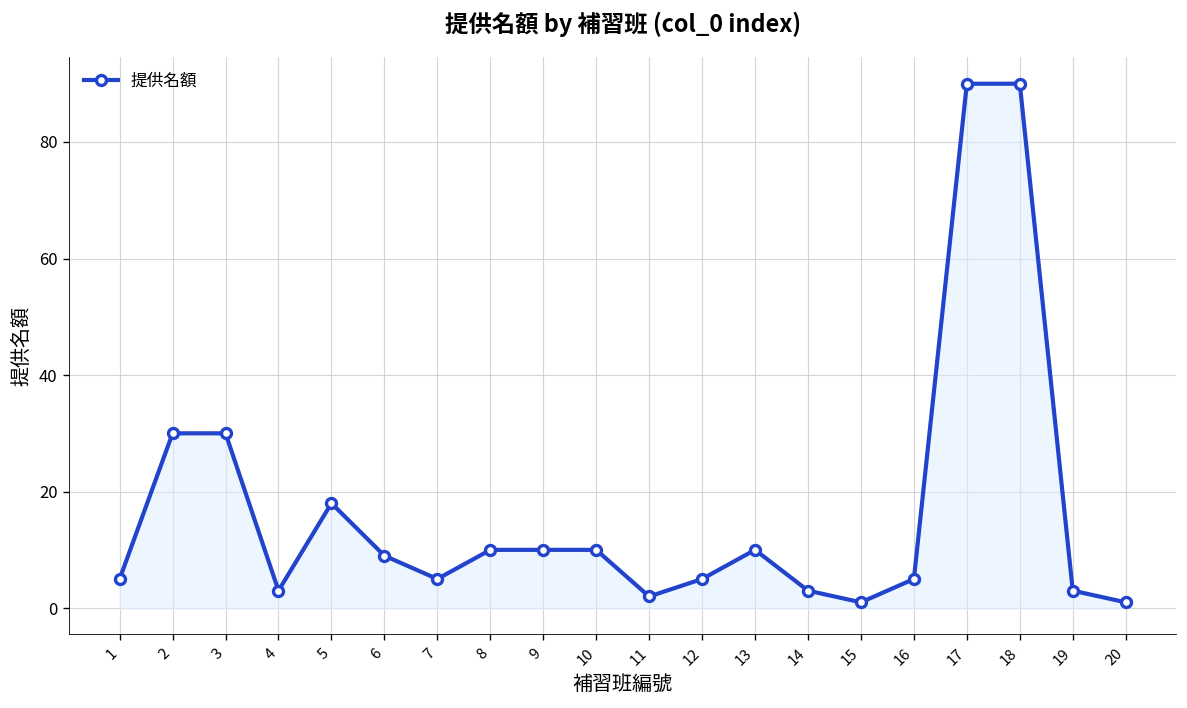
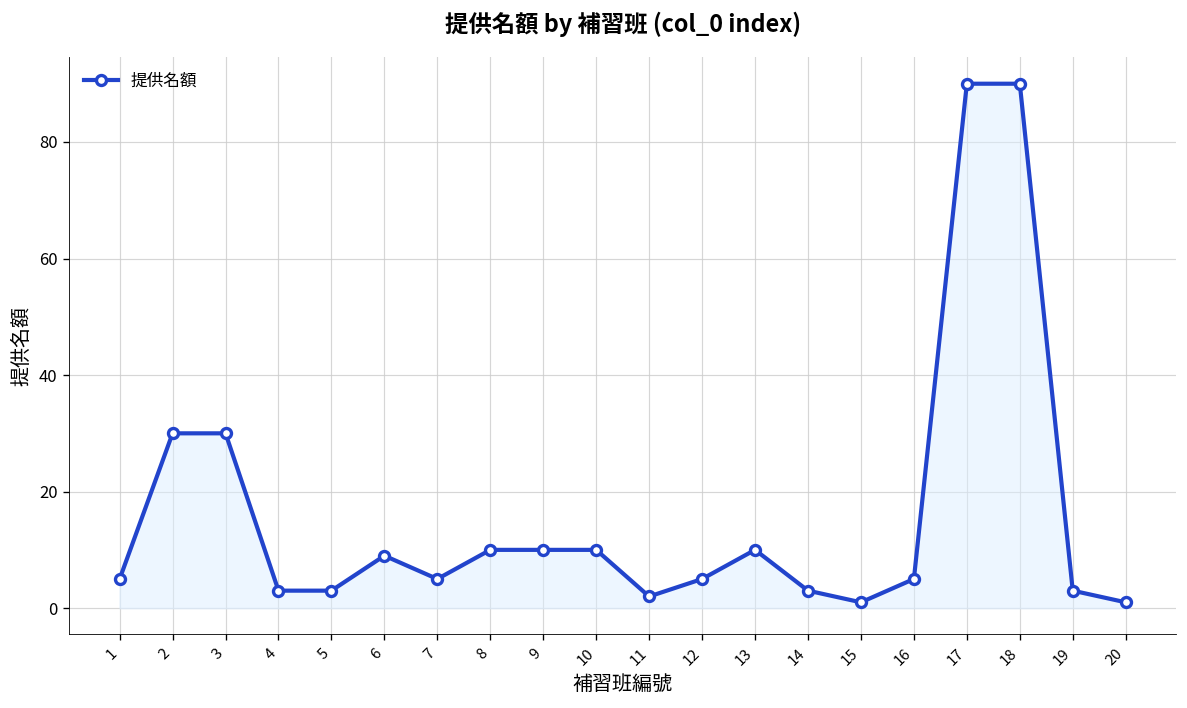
  {
    "1": 5,
    "2": 30,
    "3": 30,
    "4": 3,
-   "5": 18,
+   "5": 3,
    "6": 9,
    "7": 5,
    "8": 10,
    "9": 10,
    "10": 10,
    "11": 2,
    "12": 5,
    "13": 10,
    "14": 3,
    "15": 1,
    "16": 5,
    "17": 90,
    "18": 90,
    "19": 3,
    "20": 1
  }
